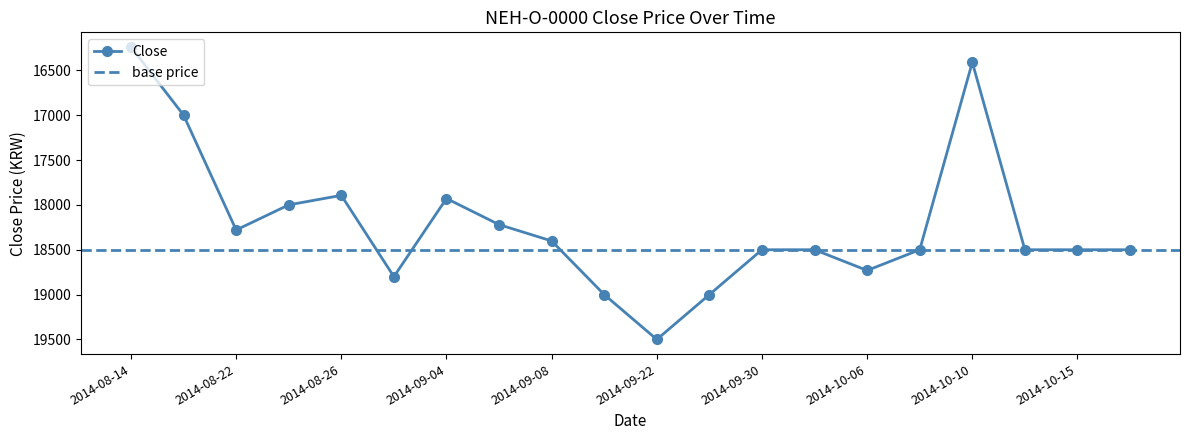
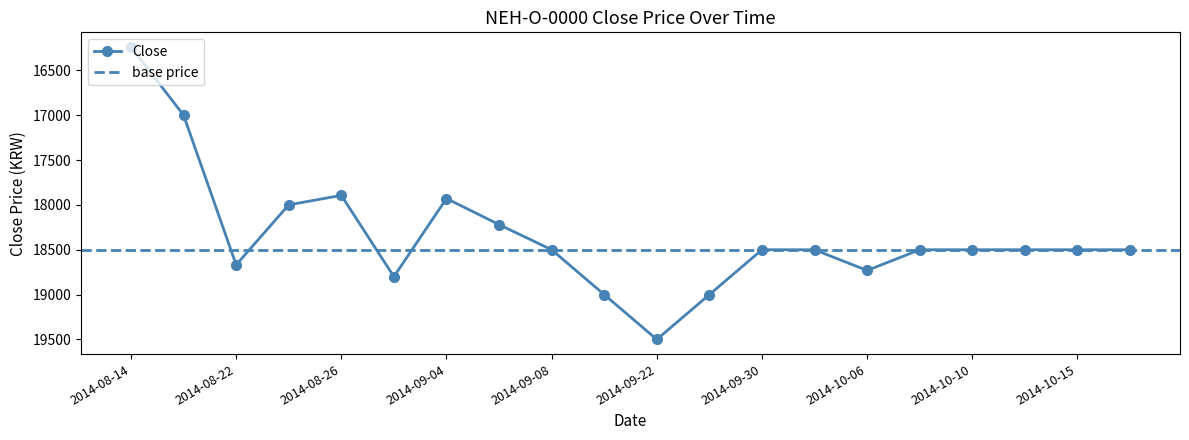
  {
-   "2014-08-22": 18300,
+   "2014-08-22": 18700,
    "2014-08-26": 17900,
    "2014-09-04": 17900,
-   "2014-09-08": 18400,
+   "2014-09-08": 18500,
    "2014-09-22": 19500,
    "2014-09-30": 18500,
    "2014-10-06": 18700,
-   "2014-10-10": 16400,
+   "2014-10-10": 18500,
    "2014-10-15": 18500
  }
